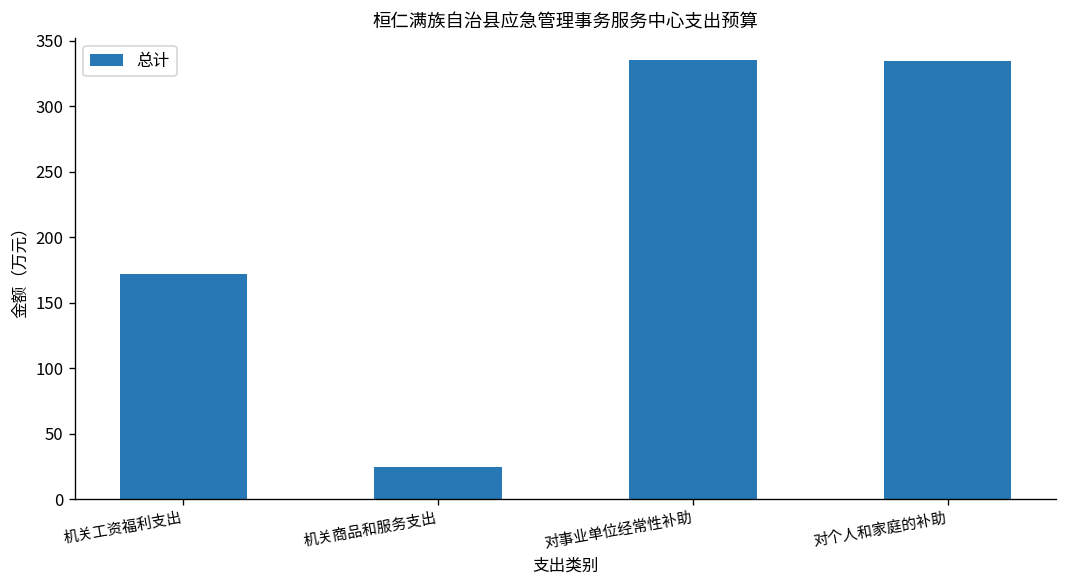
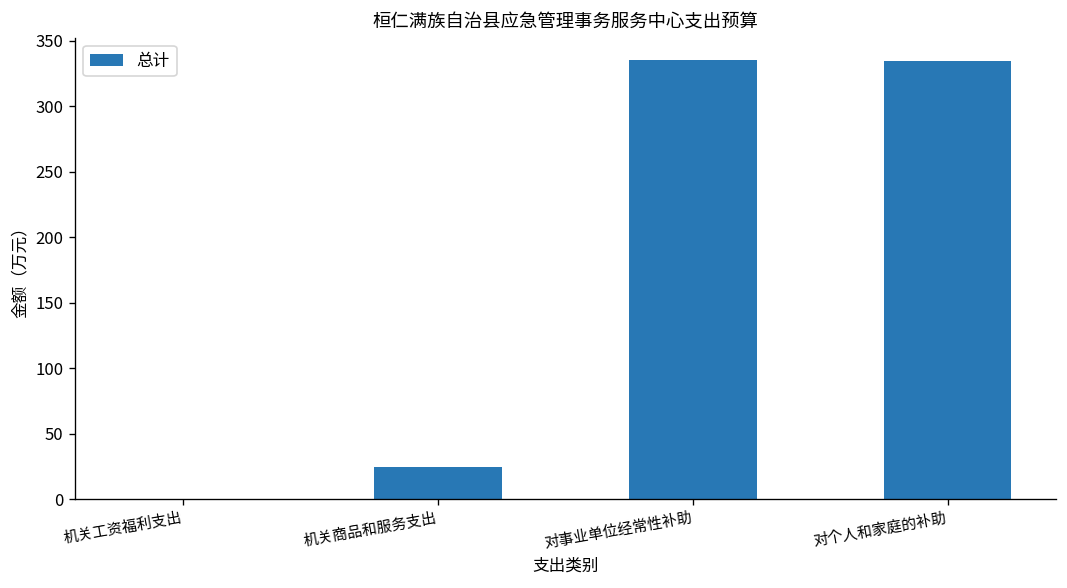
  {
-   "机关工资福利支出": 172,
+   "机关工资福利支出": 0,
    "机关商品和服务支出": 25,
    "对事业单位经常性补助": 336,
    "对个人和家庭的补助": 334
  }
